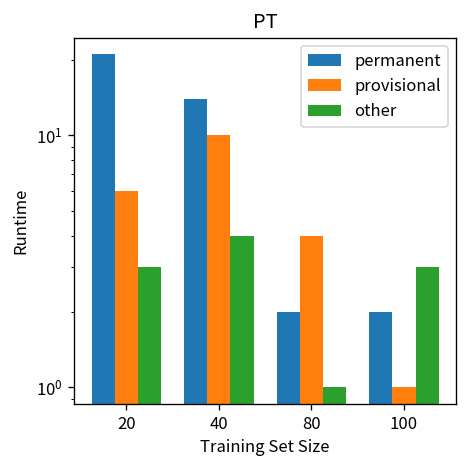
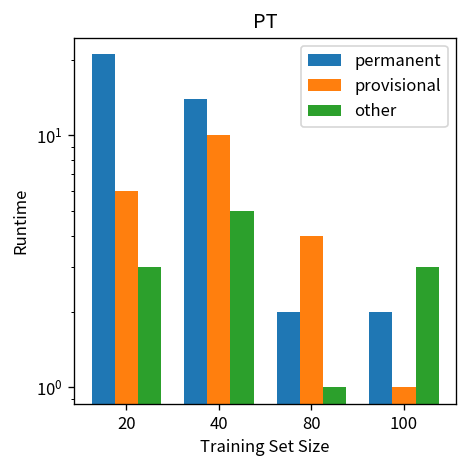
  {
    "permanent": {
      "20": 21,
      "40": 14,
      "80": 2,
      "100": 2
    },
    "provisional": {
      "20": 6,
      "40": 10,
      "80": 4,
      "100": 1
    },
    "other": {
      "20": 3,
-     "40": 4,
+     "40": 5,
      "80": 1,
      "100": 3
    }
  }
